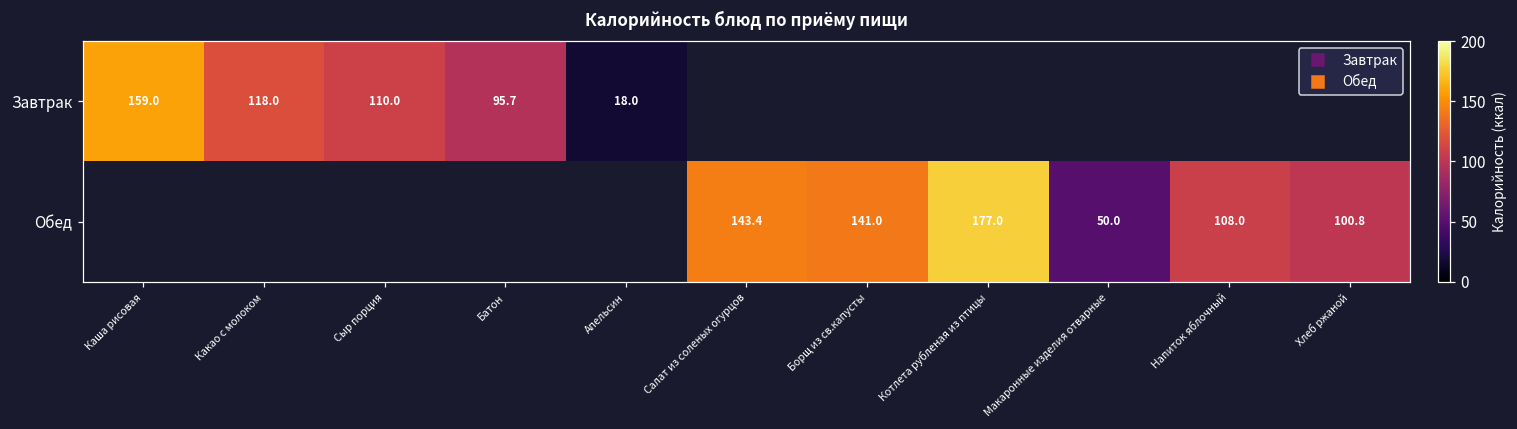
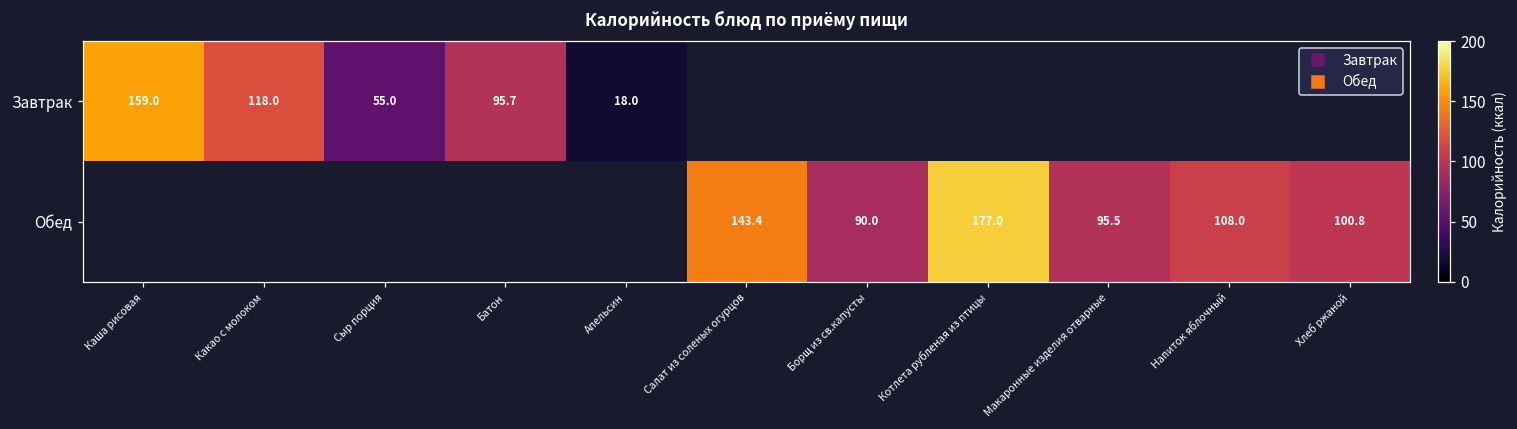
  {
    "Завтрак": {
      "Каша рисовая": 159.0,
      "Какао с молоком": 118.0,
-     "Сыр порция": 110.0,
+     "Сыр порция": 55.0,
      "Батон": 95.7,
      "Апельсин": 18.0
    },
    "Обед": {
      "Салат из соленых огурцов": 143.4,
-     "Борщ из св.капусты": 141.0,
+     "Борщ из св.капусты": 90.0,
      "Котлета рубленая из птицы": 177.0,
-     "Макаронные изделия отварные": 50.0,
+     "Макаронные изделия отварные": 95.5,
      "Напиток яблочный": 108.0,
      "Хлеб ржаной": 100.8
    }
  }
